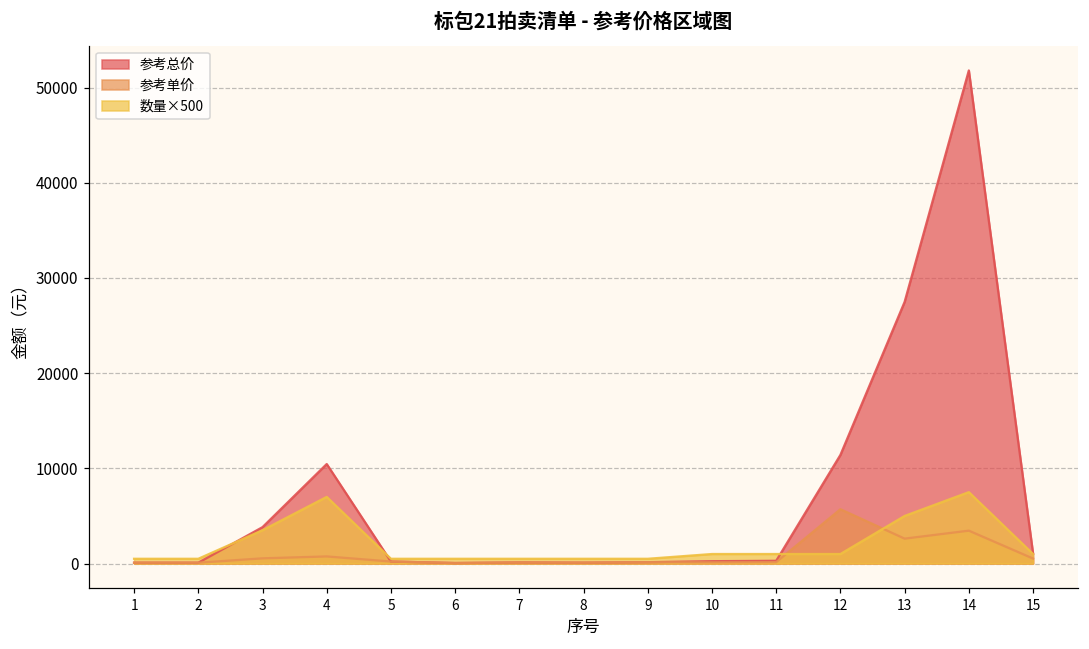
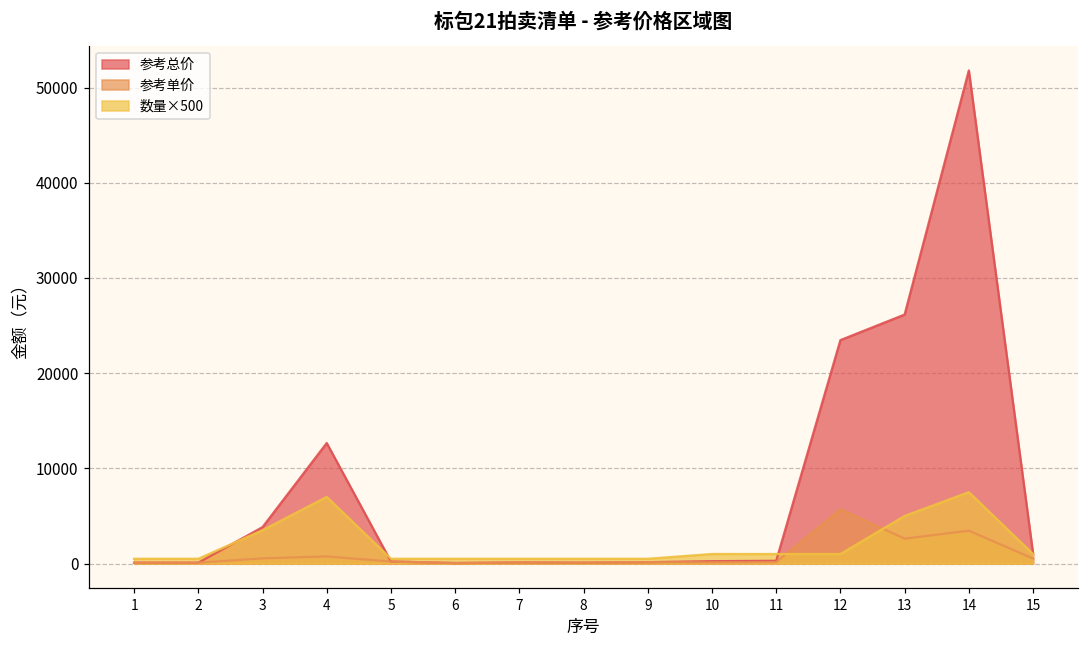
  {
    "参考总价": {
      "3": 4000,
-     "4": 10000,
-     "12": 11000,
-     "13": 27000,
+     "4": 13000,
+     "12": 23000,
+     "13": 26000,
      "14": 52000
    }
  }
